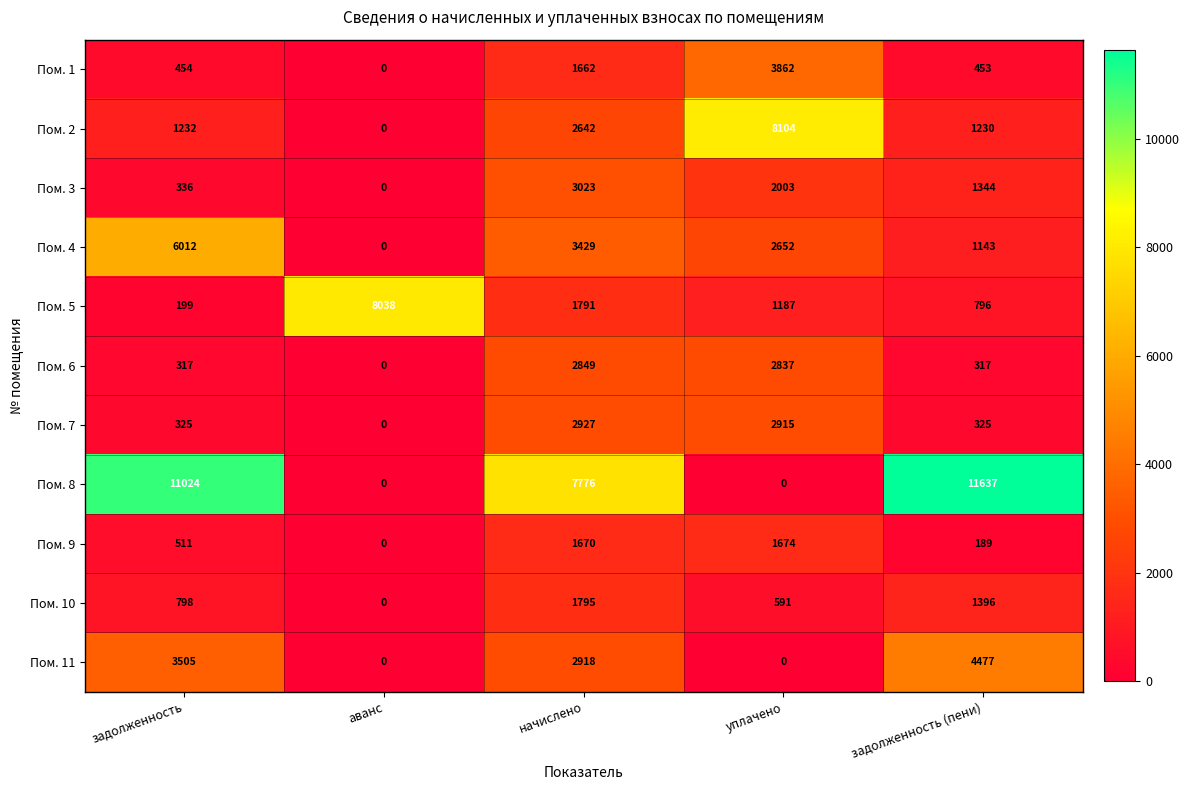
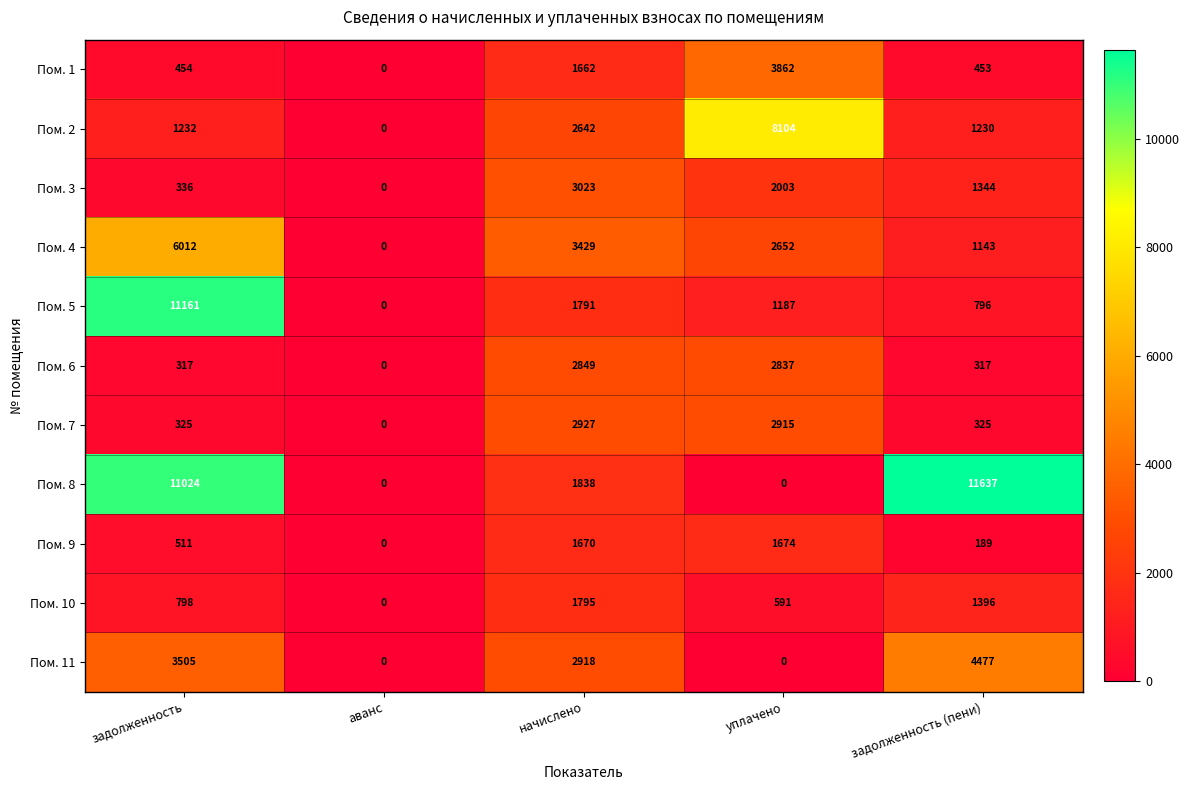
  {
    "Пом. 1": {
      "задолженность": 454,
      "аванс": 0,
      "начислено": 1662,
      "уплачено": 3862,
      "задолженность (пени)": 453
    },
    "Пом. 2": {
      "задолженность": 1232,
      "аванс": 0,
      "начислено": 2642,
      "уплачено": 8104,
      "задолженность (пени)": 1230
    },
    "Пом. 3": {
      "задолженность": 336,
      "аванс": 0,
      "начислено": 3023,
      "уплачено": 2003,
      "задолженность (пени)": 1344
    },
    "Пом. 4": {
      "задолженность": 6012,
      "аванс": 0,
      "начислено": 3429,
      "уплачено": 2652,
      "задолженность (пени)": 1143
    },
    "Пом. 5": {
-     "задолженность": 199,
-     "аванс": 8038,
+     "задолженность": 11161,
+     "аванс": 0,
      "начислено": 1791,
      "уплачено": 1187,
      "задолженность (пени)": 796
    },
    "Пом. 6": {
      "задолженность": 317,
      "аванс": 0,
      "начислено": 2849,
      "уплачено": 2837,
      "задолженность (пени)": 317
    },
    "Пом. 7": {
      "задолженность": 325,
      "аванс": 0,
      "начислено": 2927,
      "уплачено": 2915,
      "задолженность (пени)": 325
    },
    "Пом. 8": {
      "задолженность": 11024,
      "аванс": 0,
-     "начислено": 7776,
+     "начислено": 1838,
      "уплачено": 0,
      "задолженность (пени)": 11637
    },
    "Пом. 9": {
      "задолженность": 511,
      "аванс": 0,
      "начислено": 1670,
      "уплачено": 1674,
      "задолженность (пени)": 189
    },
    "Пом. 10": {
      "задолженность": 798,
      "аванс": 0,
      "начислено": 1795,
      "уплачено": 591,
      "задолженность (пени)": 1396
    },
    "Пом. 11": {
      "задолженность": 3505,
      "аванс": 0,
      "начислено": 2918,
      "уплачено": 0,
      "задолженность (пени)": 4477
    }
  }
